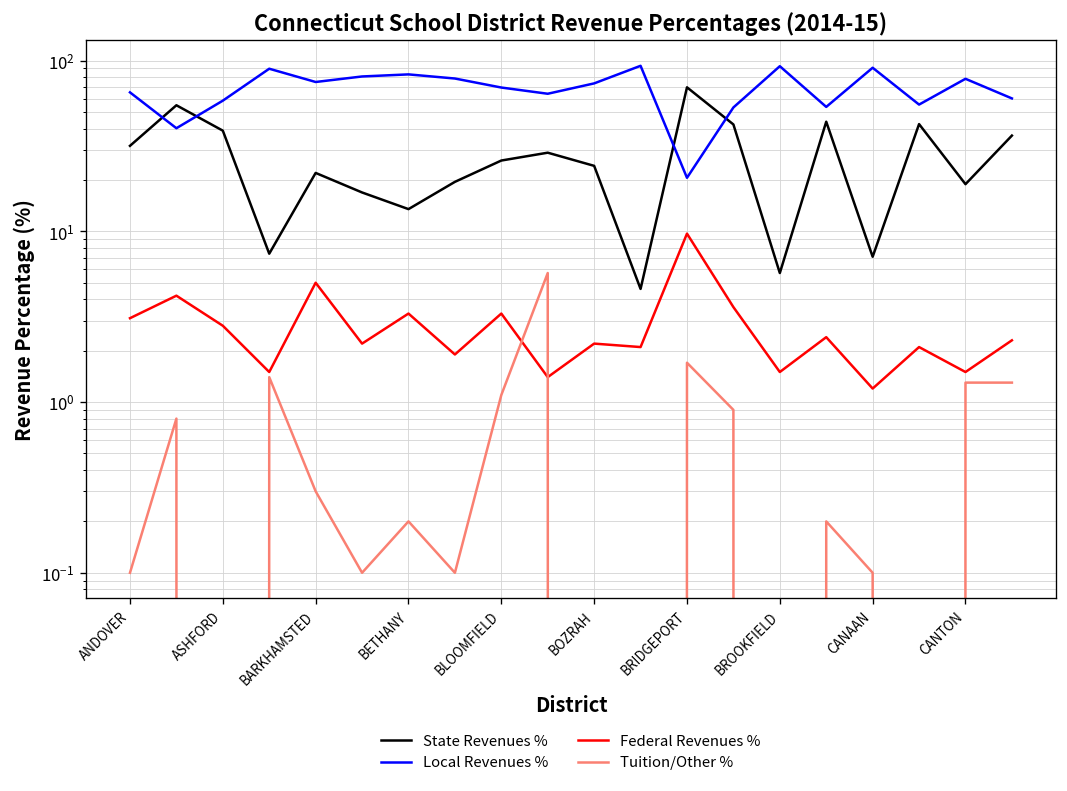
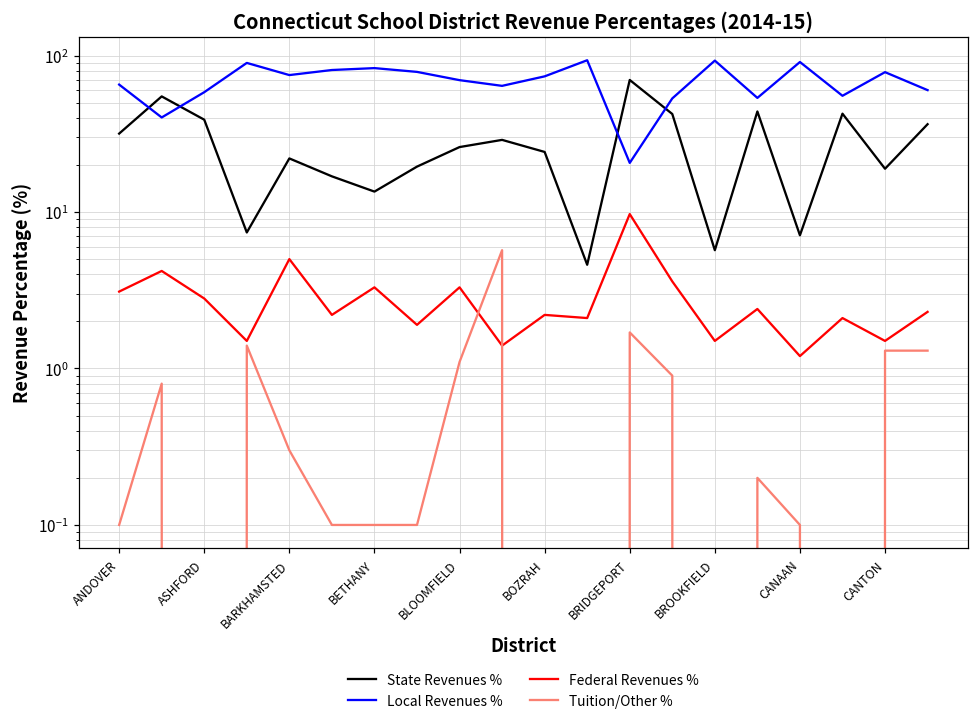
  {
    "State Revenues %": {
      "ANDOVER": 32,
      "ASHFORD": 39,
      "BARKHAMSTED": 22,
      "BETHANY": 14,
      "BLOOMFIELD": 26,
      "BOZRAH": 24,
      "BRIDGEPORT": 70,
      "BROOKFIELD": 5.7,
      "CANAAN": 7,
      "CANTON": 19
    },
    "Local Revenues %": {
      "ANDOVER": 70,
      "ASHFORD": 58,
      "BARKHAMSTED": 80,
      "BETHANY": 80,
      "BLOOMFIELD": 70,
      "BOZRAH": 70,
      "BRIDGEPORT": 21,
      "BROOKFIELD": 90,
      "CANAAN": 90,
      "CANTON": 80
    },
    "Federal Revenues %": {
      "ANDOVER": 3.1,
      "ASHFORD": 2.8,
      "BARKHAMSTED": 5.0,
      "BETHANY": 3.3,
      "BLOOMFIELD": 3.3,
      "BOZRAH": 2.2,
      "BRIDGEPORT": 10,
      "BROOKFIELD": 1.5,
      "CANAAN": 1.2,
      "CANTON": 1.5
    },
    "Tuition/Other %": {
      "ANDOVER": 0.1,
      "BARKHAMSTED": 0.3,
-     "BETHANY": 0.2,
+     "BETHANY": 0.1,
      "BLOOMFIELD": 1.1,
      "BRIDGEPORT": 1.7,
      "CANAAN": 0.1,
      "CANTON": 1.3
    }
  }
